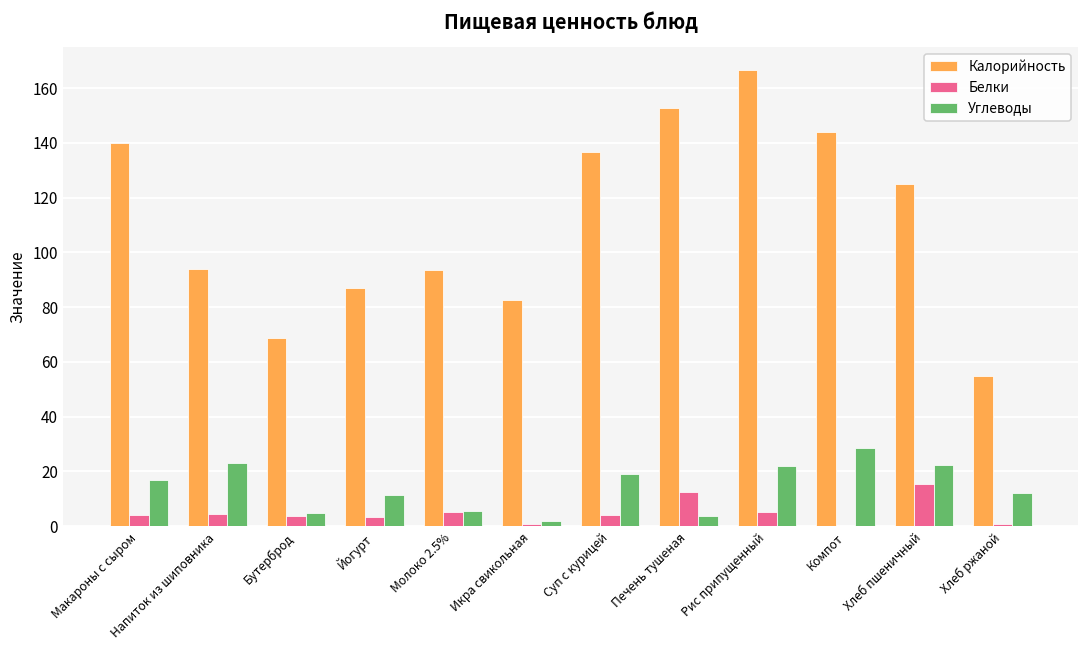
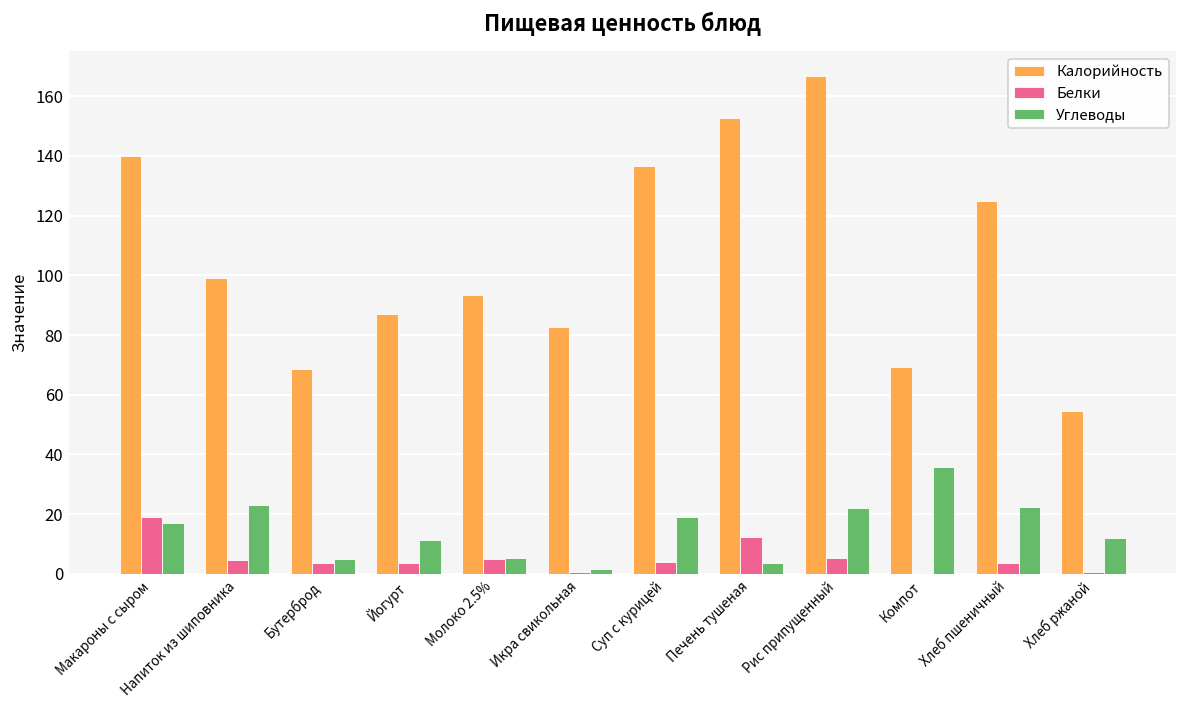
  {
    "Калорийность": {
      "Макароны с сыром": 140,
-     "Напиток из шиповника": 94,
+     "Напиток из шиповника": 99,
      "Бутерброд": 69,
      "Йогурт": 87,
      "Молоко 2.5%": 94,
      "Икра свикольная": 83,
      "Суп с курицей": 137,
      "Печень тушеная": 153,
      "Рис припущенный": 167,
-     "Компот": 144,
+     "Компот": 69,
      "Хлеб пшеничный": 125,
      "Хлеб ржаной": 55
    },
    "Белки": {
-     "Макароны с сыром": 4,
+     "Макароны с сыром": 19,
      "Напиток из шиповника": 5,
      "Бутерброд": 4,
      "Йогурт": 4,
      "Молоко 2.5%": 5,
      "Суп с курицей": 4,
      "Печень тушеная": 13,
      "Рис припущенный": 5,
-     "Хлеб пшеничный": 15
+     "Хлеб пшеничный": 4
    },
    "Углеводы": {
      "Макароны с сыром": 17,
      "Напиток из шиповника": 23,
      "Бутерброд": 5,
      "Йогурт": 11,
      "Молоко 2.5%": 5,
      "Икра свикольная": 2,
      "Суп с курицей": 19,
      "Печень тушеная": 4,
      "Рис припущенный": 22,
-     "Компот": 28,
+     "Компот": 36,
      "Хлеб пшеничный": 22,
      "Хлеб ржаной": 12
    }
  }
